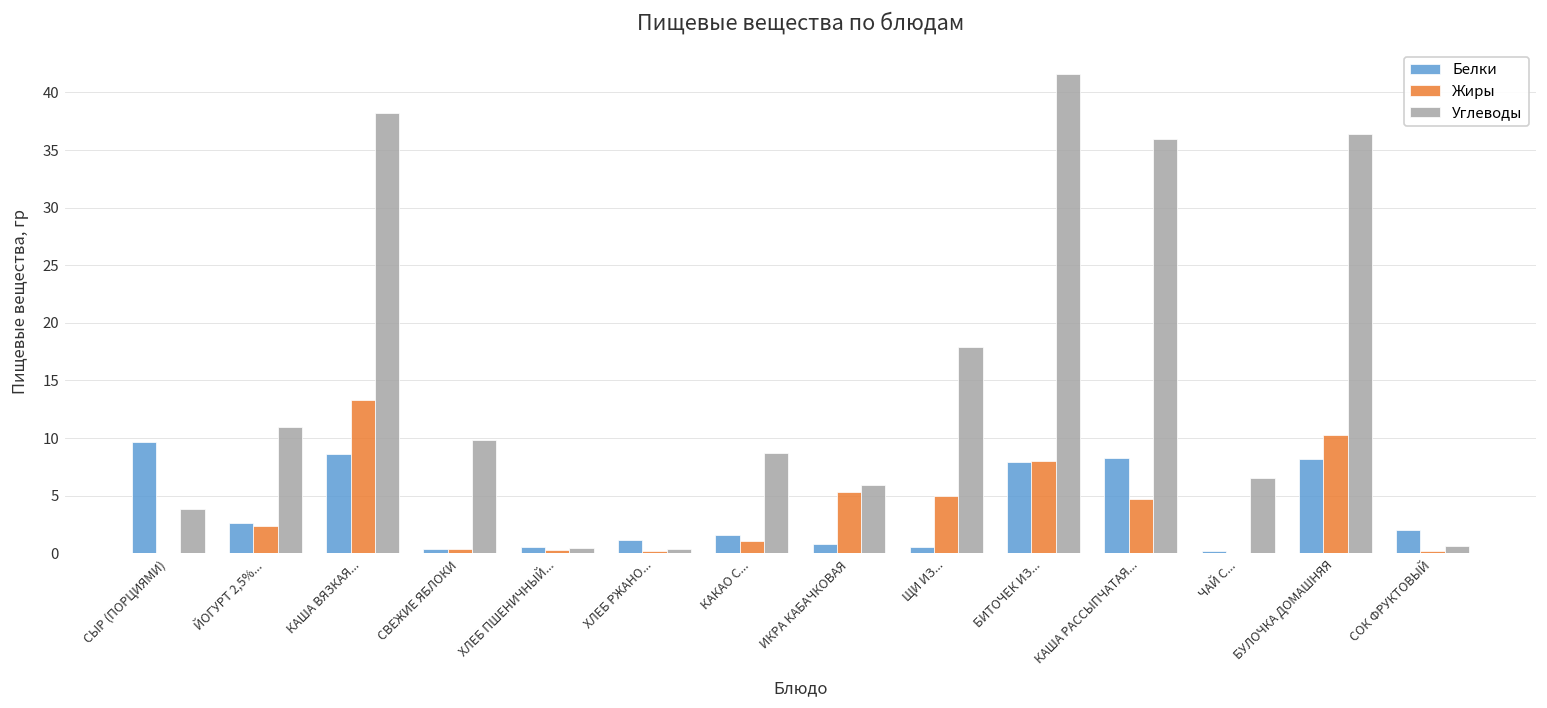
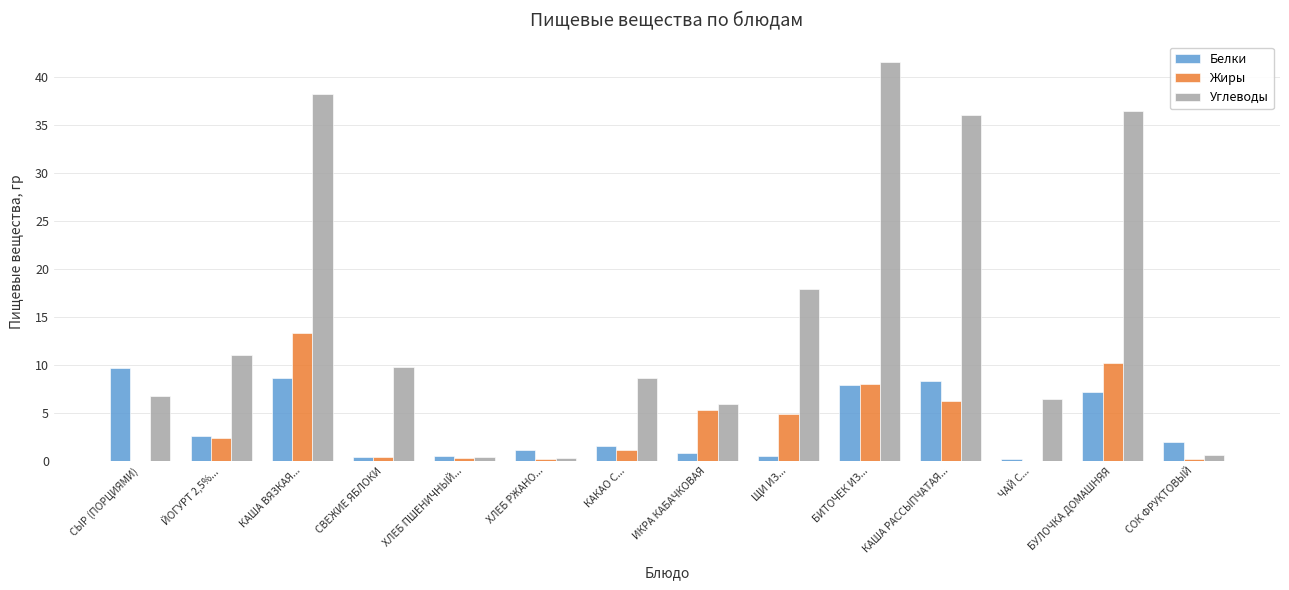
  {
    "Белки": {
      "СЫР (ПОРЦИЯМИ)": 10,
      "ЙОГУРТ 2,5%...": 3,
      "КАША ВЯЗКАЯ...": 9,
      "СВЕЖИЕ ЯБЛОКИ": 0,
      "ХЛЕБ ПШЕНИЧНЫЙ...": 1,
      "ХЛЕБ РЖАНО...": 1,
      "КАКАО C...": 2,
      "ИКРА КАБАЧКОВАЯ": 1,
      "ЩИ ИЗ...": 1,
      "БИТОЧЕК ИЗ...": 8,
      "КАША РАССЫПЧАТАЯ...": 8,
-     "БУЛОЧКА ДОМАШНЯЯ": 8,
+     "БУЛОЧКА ДОМАШНЯЯ": 7,
      "СОК ФРУКТОВЫЙ": 2
    },
    "Жиры": {
      "ЙОГУРТ 2,5%...": 2,
      "КАША ВЯЗКАЯ...": 13,
      "СВЕЖИЕ ЯБЛОКИ": 0,
      "ХЛЕБ ПШЕНИЧНЫЙ...": 0,
      "КАКАО C...": 1,
      "ИКРА КАБАЧКОВАЯ": 5,
      "ЩИ ИЗ...": 5,
      "БИТОЧЕК ИЗ...": 8,
-     "КАША РАССЫПЧАТАЯ...": 5,
+     "КАША РАССЫПЧАТАЯ...": 6,
      "ЧАЙ С...": 0,
      "БУЛОЧКА ДОМАШНЯЯ": 10
    },
    "Углеводы": {
-     "СЫР (ПОРЦИЯМИ)": 4,
+     "СЫР (ПОРЦИЯМИ)": 7,
      "ЙОГУРТ 2,5%...": 11,
      "КАША ВЯЗКАЯ...": 38,
      "СВЕЖИЕ ЯБЛОКИ": 10,
      "ХЛЕБ ПШЕНИЧНЫЙ...": 0,
      "ХЛЕБ РЖАНО...": 0,
      "КАКАО C...": 9,
      "ИКРА КАБАЧКОВАЯ": 6,
      "ЩИ ИЗ...": 18,
      "БИТОЧЕК ИЗ...": 42,
      "КАША РАССЫПЧАТАЯ...": 36,
      "ЧАЙ С...": 7,
      "БУЛОЧКА ДОМАШНЯЯ": 36,
      "СОК ФРУКТОВЫЙ": 1
    }
  }
